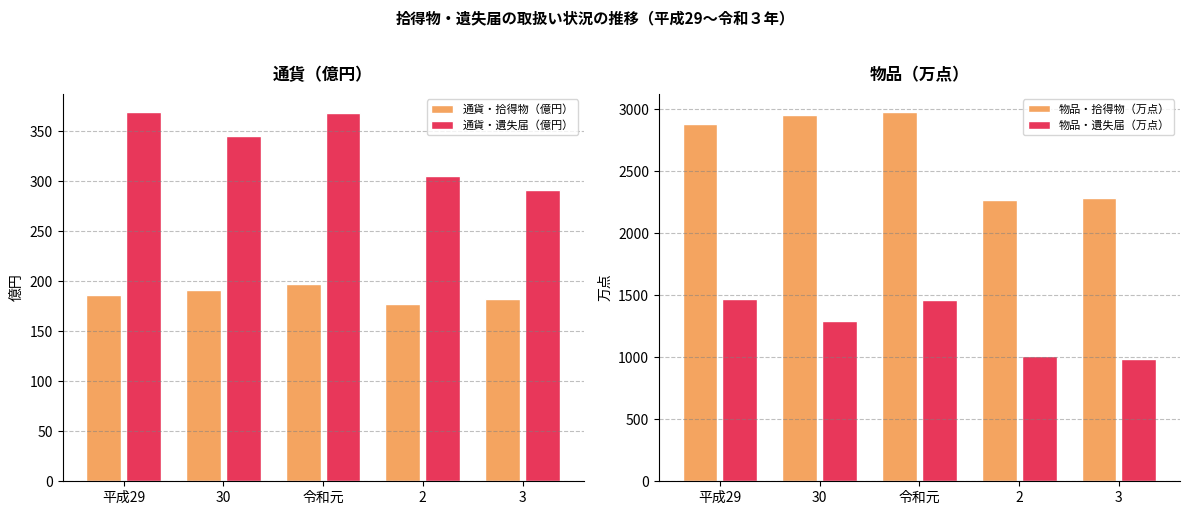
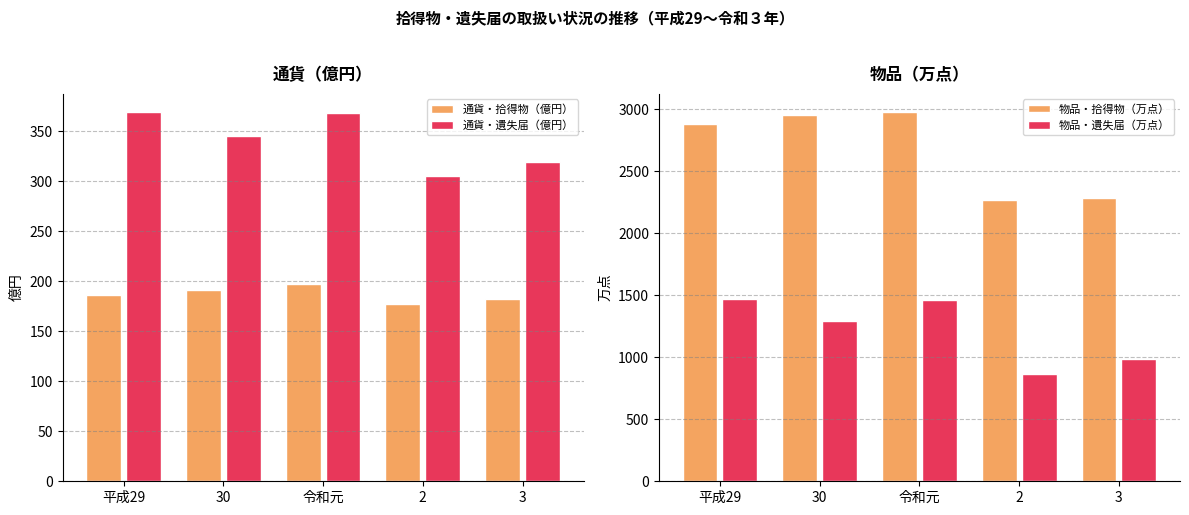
  {
    "通貨（億円）": {
      "通貨・拾得物（億円）": {
        "平成29": 190,
        "30": 190,
        "令和元": 200,
        "2": 180,
        "3": 180
      },
      "通貨・遺失届（億円）": {
        "平成29": 370,
        "30": 350,
        "令和元": 370,
        "2": 310,
-       "3": 290
+       "3": 320
      }
    },
    "物品（万点）": {
      "物品・拾得物（万点）": {
        "平成29": 2880,
        "30": 2950,
        "令和元": 2980,
        "2": 2270,
        "3": 2290
      },
      "物品・遺失届（万点）": {
        "平成29": 1470,
        "30": 1300,
        "令和元": 1460,
-       "2": 1010,
+       "2": 860,
        "3": 980
      }
    }
  }
